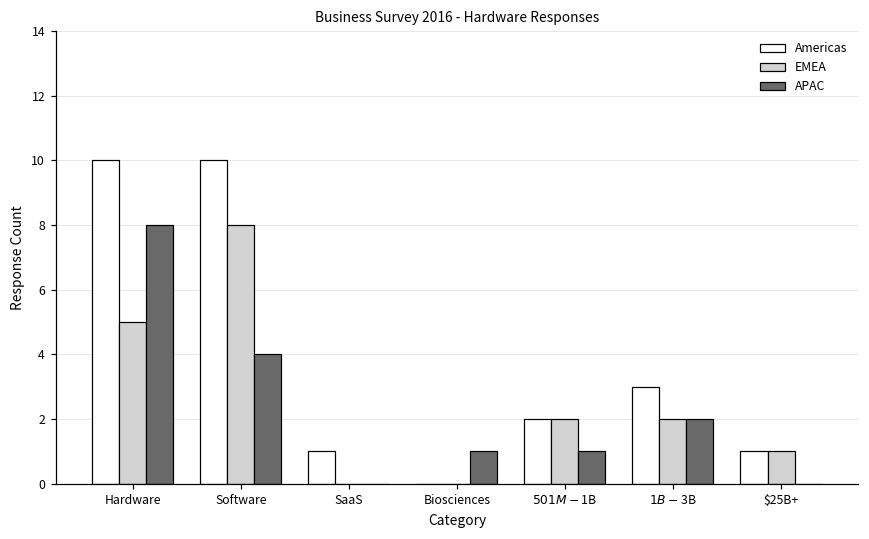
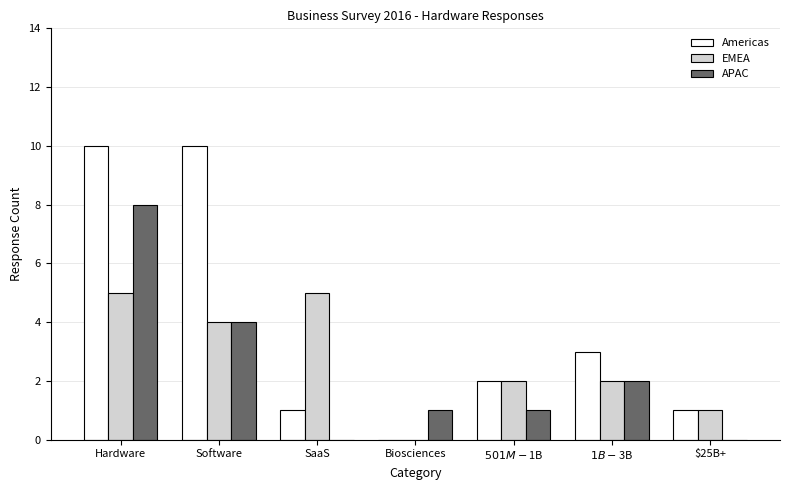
  {
    "EMEA": {
      "Hardware": 5,
-     "Software": 8,
-     "SaaS": 0,
+     "Software": 4,
+     "SaaS": 5,
      "Biosciences": 0,
      "$25B+": 1
    }
  }
